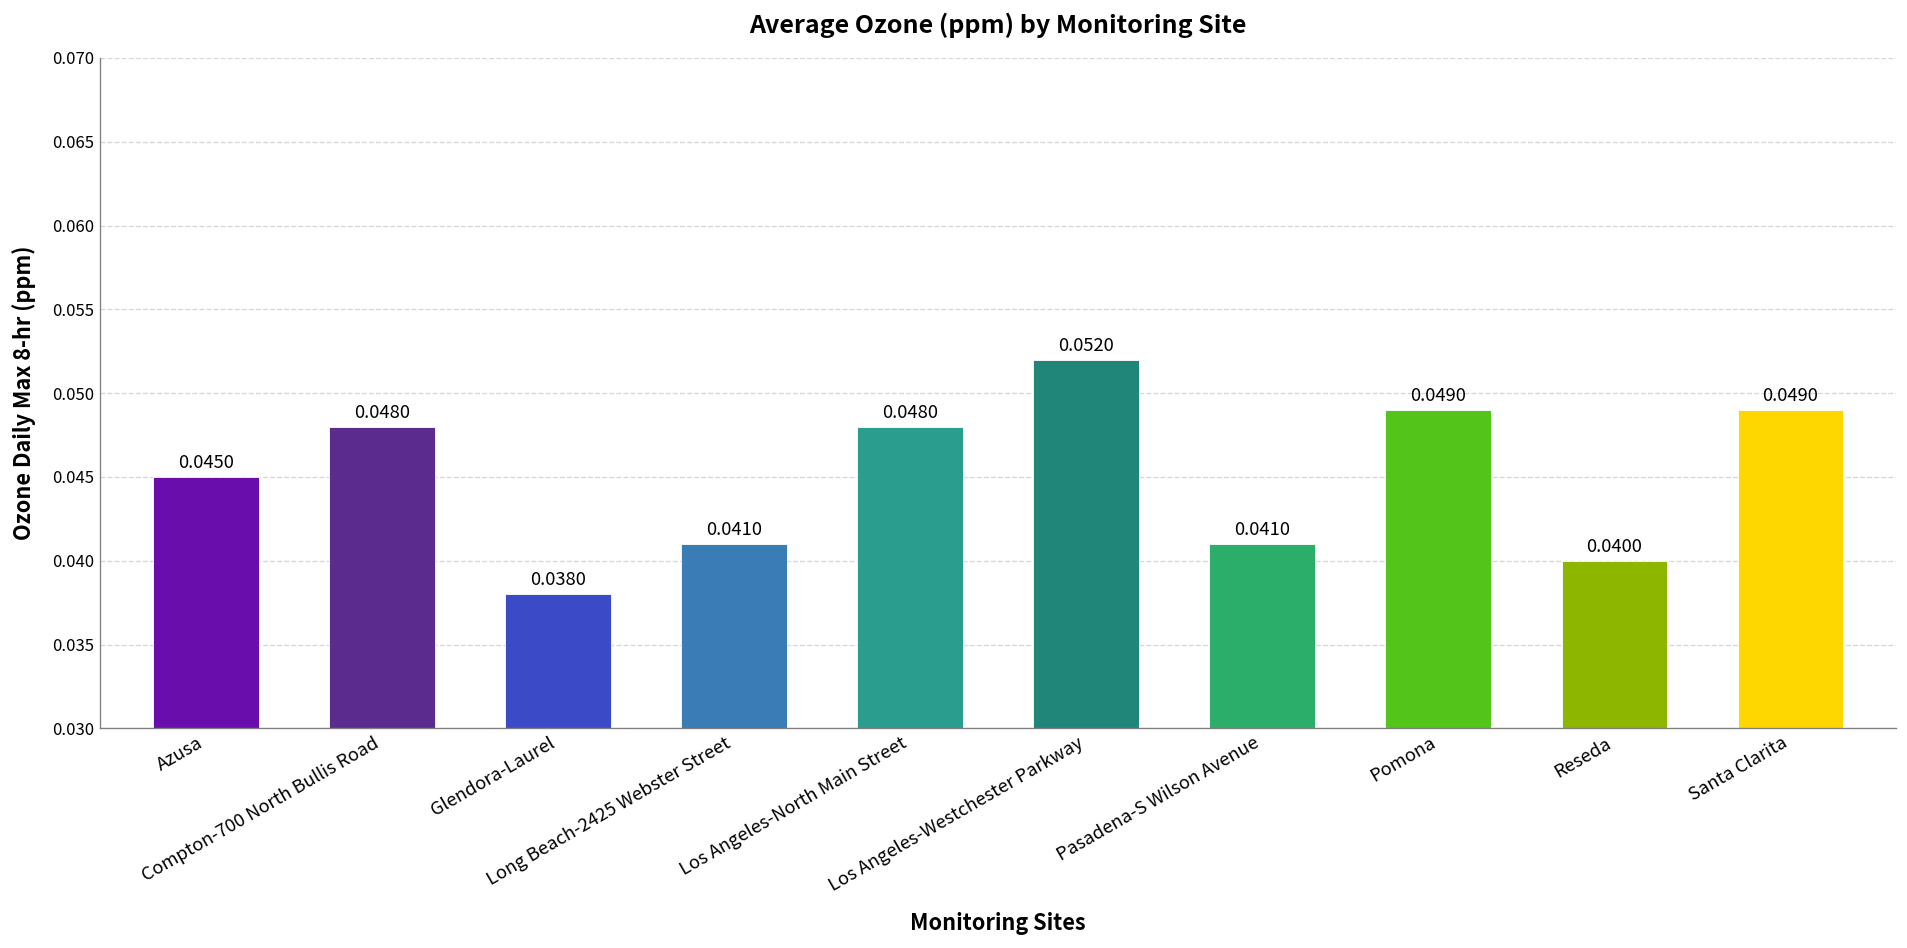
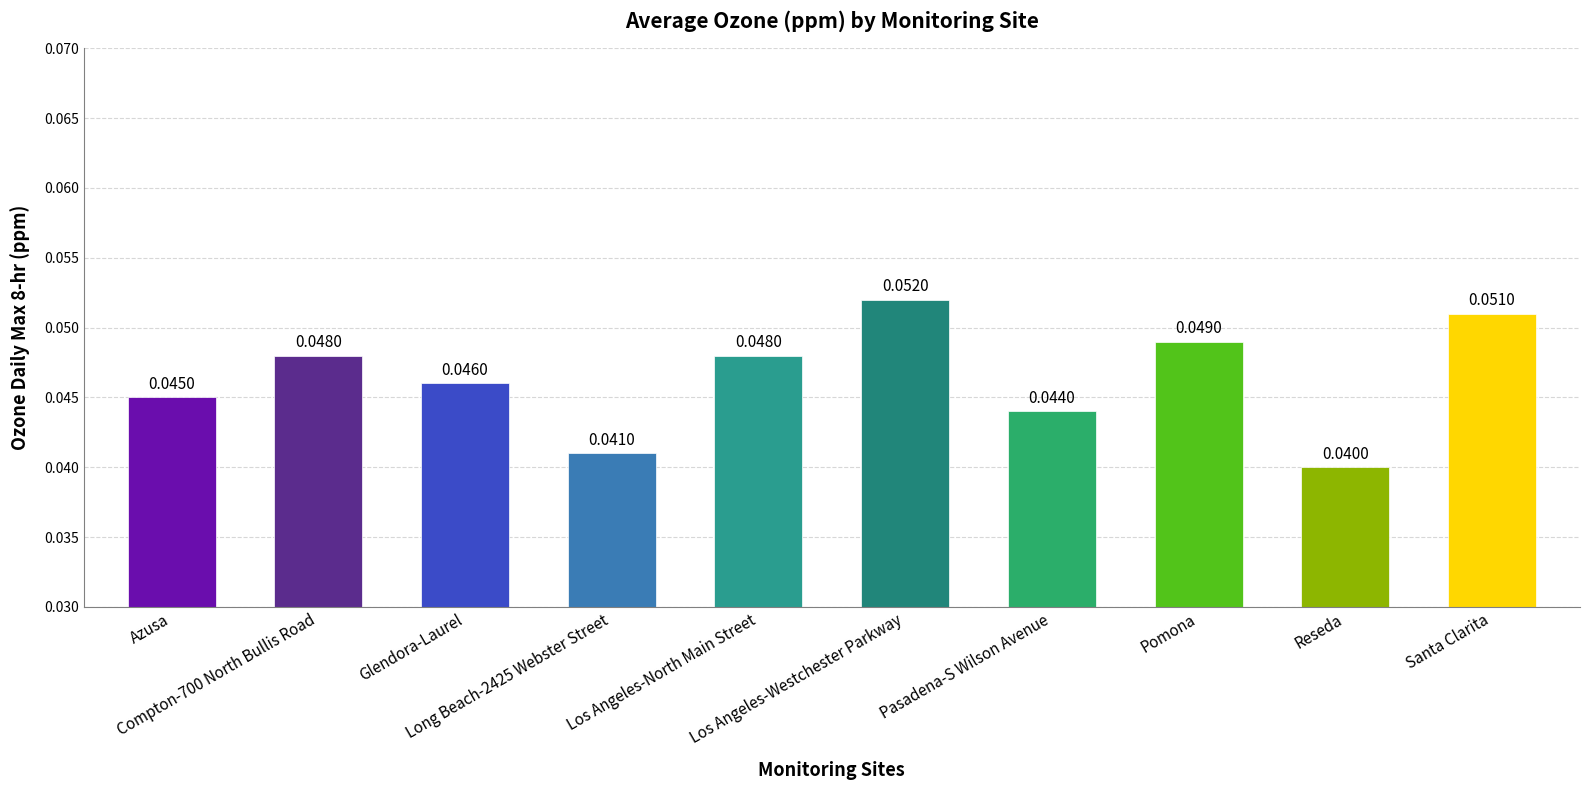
  {
    "Azusa": 0.0450,
    "Compton-700 North Bullis Road": 0.0480,
-   "Glendora-Laurel": 0.0380,
+   "Glendora-Laurel": 0.0460,
    "Long Beach-2425 Webster Street": 0.0410,
    "Los Angeles-North Main Street": 0.0480,
    "Los Angeles-Westchester Parkway": 0.0520,
-   "Pasadena-S Wilson Avenue": 0.0410,
+   "Pasadena-S Wilson Avenue": 0.0440,
    "Pomona": 0.0490,
    "Reseda": 0.0400,
-   "Santa Clarita": 0.0490
+   "Santa Clarita": 0.0510
  }
